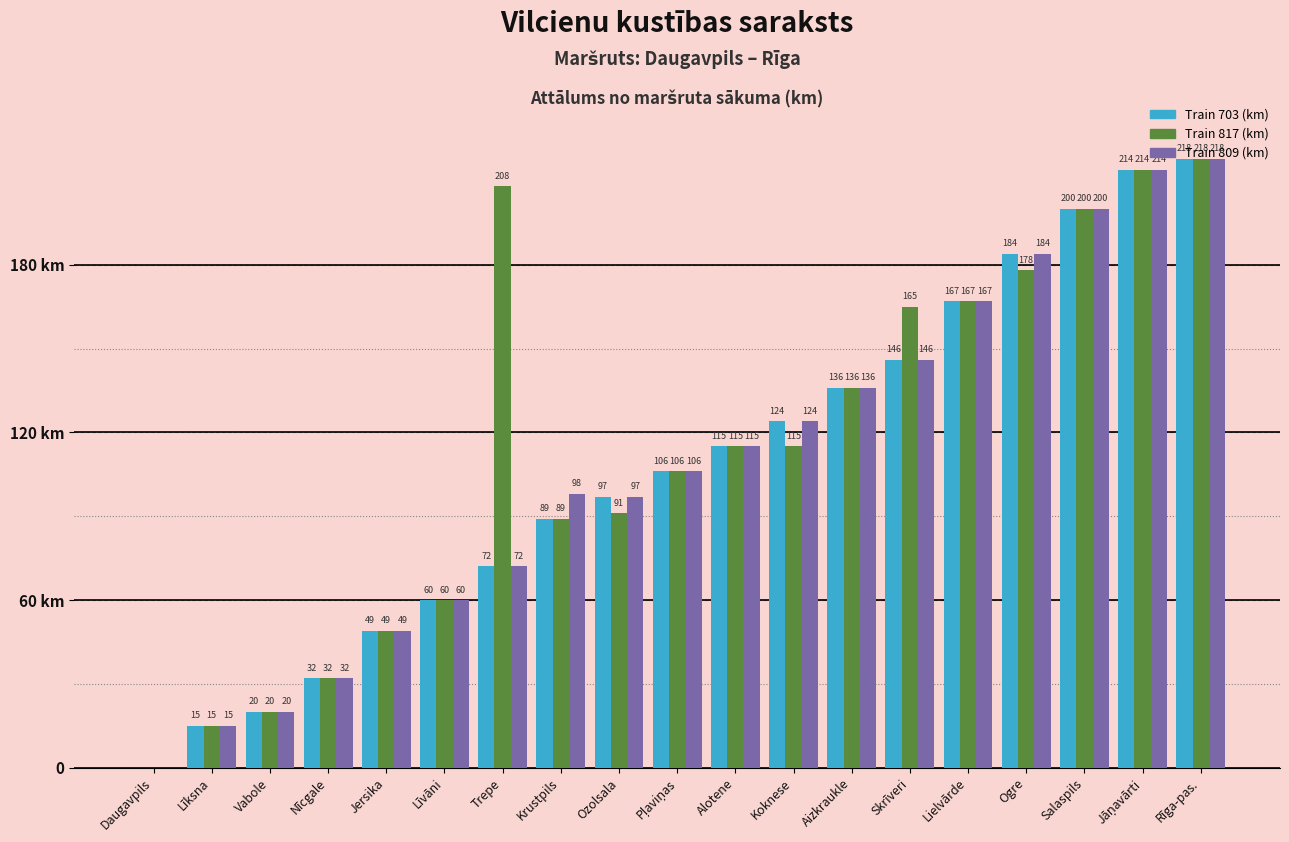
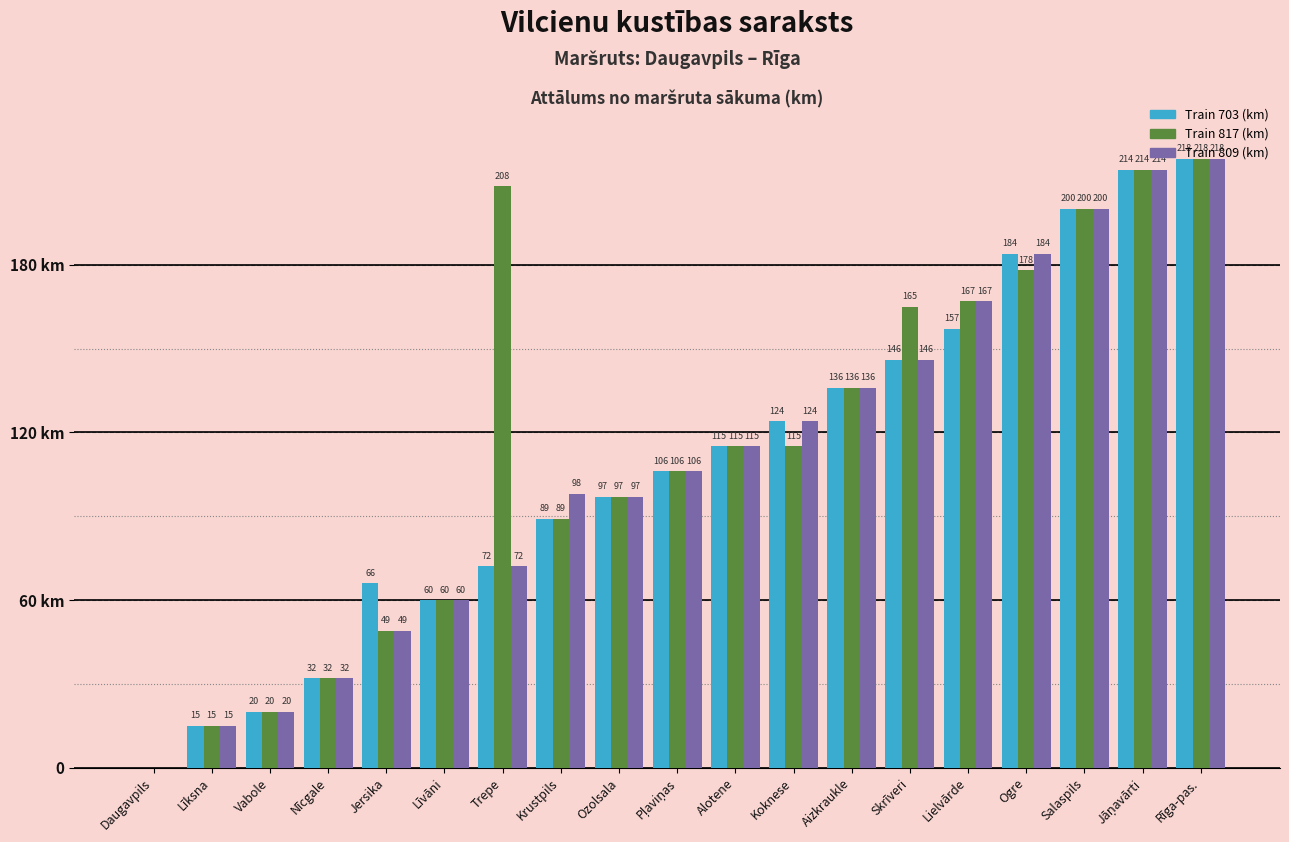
  {
    "Train 703 (km)": {
      "Līksna": 15,
      "Vabole": 20,
      "Nīcgale": 32,
-     "Jersika": 49,
+     "Jersika": 66,
      "Līvāni": 60,
      "Trepe": 72,
      "Krustpils": 89,
      "Ozolsala": 97,
      "Pļaviņas": 106,
      "Alotene": 115,
      "Koknese": 124,
      "Aizkraukle": 136,
      "Skrīveri": 146,
-     "Lielvārde": 167,
+     "Lielvārde": 157,
      "Ogre": 184,
      "Salaspils": 200,
      "Jāņavārti": 214,
      "Rīga-pas.": 218
    },
    "Train 817 (km)": {
      "Līksna": 15,
      "Vabole": 20,
      "Nīcgale": 32,
      "Jersika": 49,
      "Līvāni": 60,
      "Trepe": 208,
      "Krustpils": 89,
-     "Ozolsala": 91,
+     "Ozolsala": 97,
      "Pļaviņas": 106,
      "Alotene": 115,
      "Koknese": 115,
      "Aizkraukle": 136,
      "Skrīveri": 165,
      "Lielvārde": 167,
      "Ogre": 178,
      "Salaspils": 200,
      "Jāņavārti": 214,
      "Rīga-pas.": 218
    },
    "Train 809 (km)": {
      "Līksna": 15,
      "Vabole": 20,
      "Nīcgale": 32,
      "Jersika": 49,
      "Līvāni": 60,
      "Trepe": 72,
      "Krustpils": 98,
      "Ozolsala": 97,
      "Pļaviņas": 106,
      "Alotene": 115,
      "Koknese": 124,
      "Aizkraukle": 136,
      "Skrīveri": 146,
      "Lielvārde": 167,
      "Ogre": 184,
      "Salaspils": 200,
      "Jāņavārti": 214,
      "Rīga-pas.": 218
    }
  }
